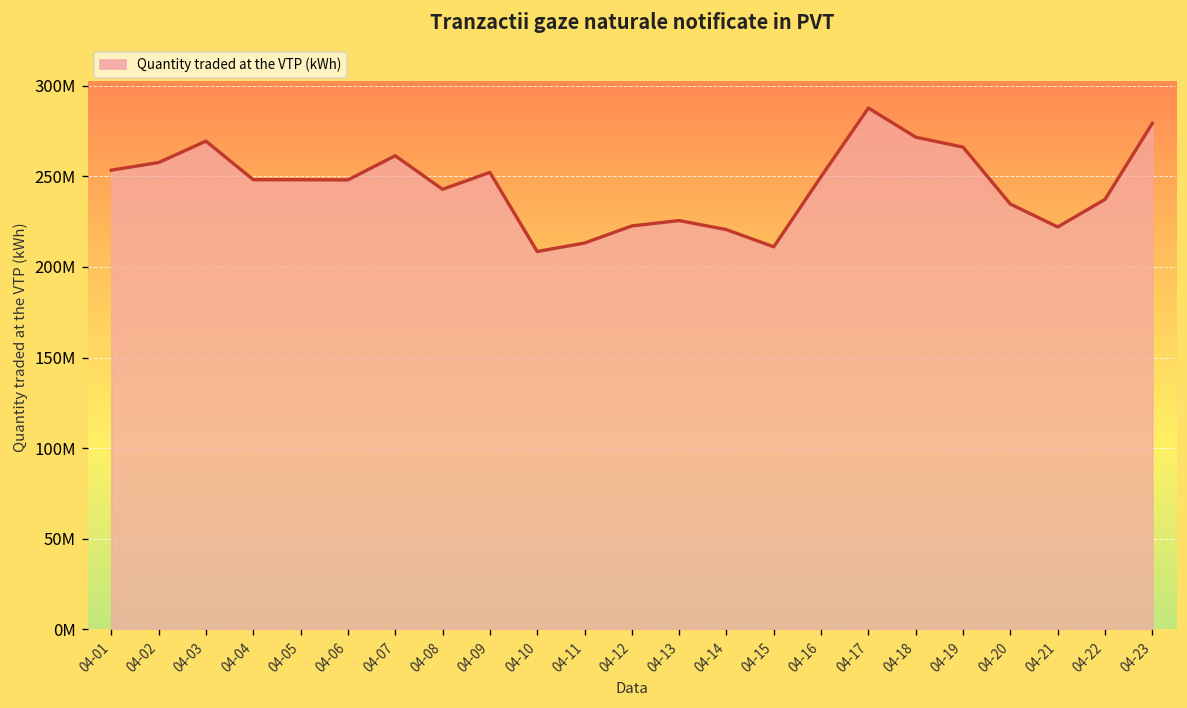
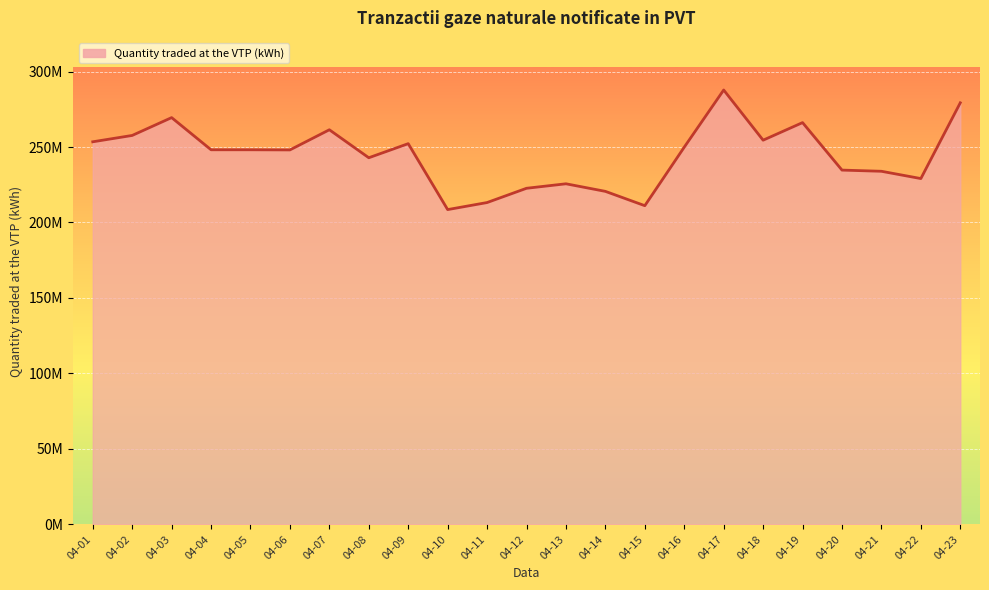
  {
    "04-01": 253000000,
    "04-02": 258000000,
    "04-03": 269000000,
    "04-04": 248000000,
    "04-05": 248000000,
    "04-06": 248000000,
    "04-07": 261000000,
    "04-08": 243000000,
    "04-09": 252000000,
    "04-10": 209000000,
    "04-11": 213000000,
    "04-12": 223000000,
    "04-13": 226000000,
    "04-14": 221000000,
    "04-15": 211000000,
    "04-16": 250000000,
    "04-17": 288000000,
-   "04-18": 272000000,
+   "04-18": 255000000,
    "04-19": 266000000,
    "04-20": 235000000,
-   "04-21": 222000000,
-   "04-22": 237000000,
+   "04-21": 234000000,
+   "04-22": 229000000,
    "04-23": 279000000
  }
